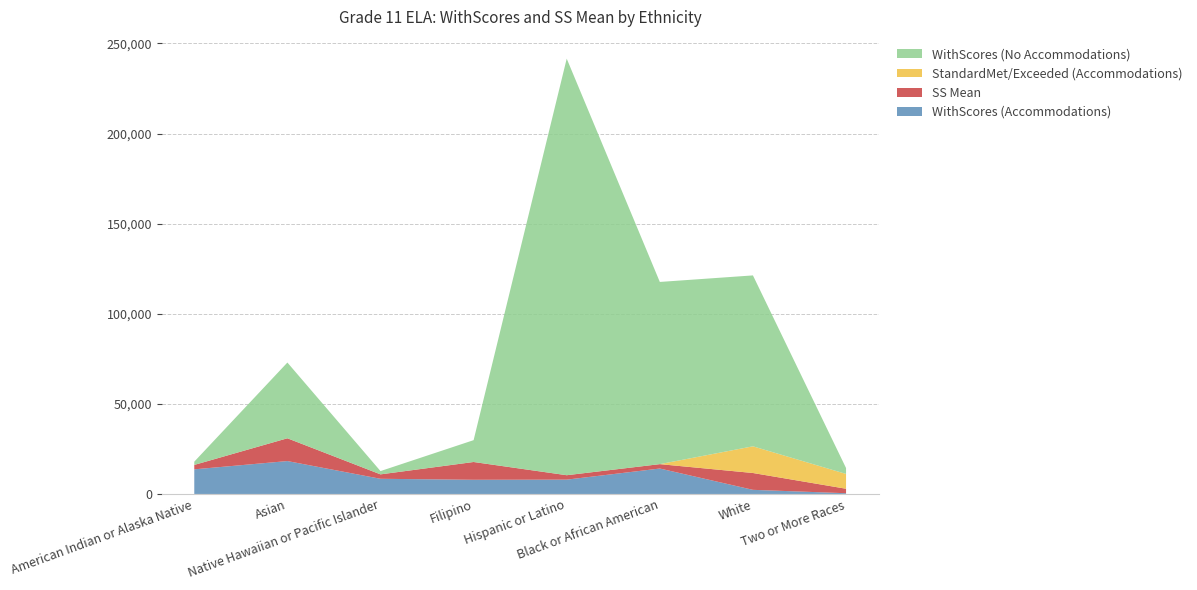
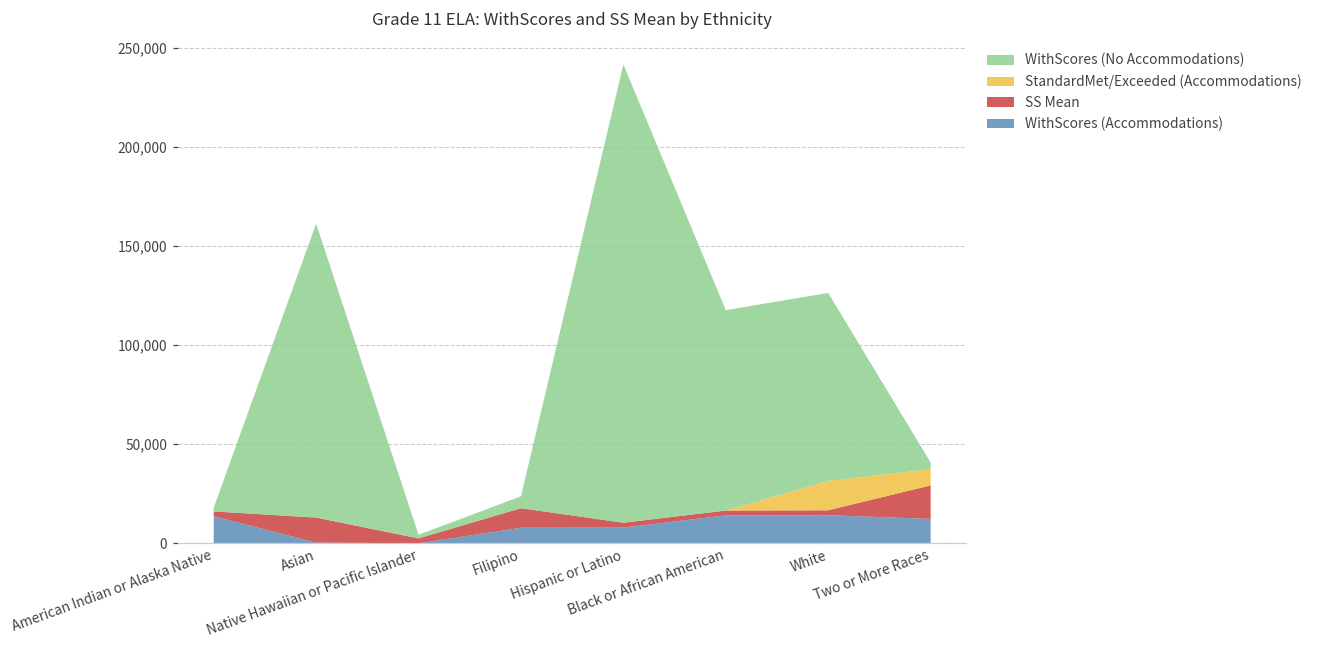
  {
    "WithScores (Accommodations)": {
      "American Indian or Alaska Native": "14,000",
-     "Asian": "18,000",
-     "Native Hawaiian or Pacific Islander": "8,000",
+     "Asian": "0",
+     "Native Hawaiian or Pacific Islander": "0",
      "Filipino": "8,000",
      "Hispanic or Latino": "8,000",
      "Black or African American": "14,000",
-     "White": "2,000",
-     "Two or More Races": "0"
+     "White": "14,000",
+     "Two or More Races": "12,000"
    },
    "SS Mean": {
-     "White": "9,000",
-     "Two or More Races": "2,000"
+     "White": "2,000",
+     "Two or More Races": "17,000"
    },
    "StandardMet/Exceeded (Accommodations)": {
      "White": "15,000",
      "Two or More Races": "8,000"
    },
    "WithScores (No Accommodations)": {
      "American Indian or Alaska Native": "2,000",
-     "Asian": "42,000",
+     "Asian": "148,000",
      "Native Hawaiian or Pacific Islander": "2,000",
-     "Filipino": "12,000",
+     "Filipino": "6,000",
      "Hispanic or Latino": "231,000",
      "Black or African American": "101,000",
      "White": "95,000",
      "Two or More Races": "3,000"
    }
  }
